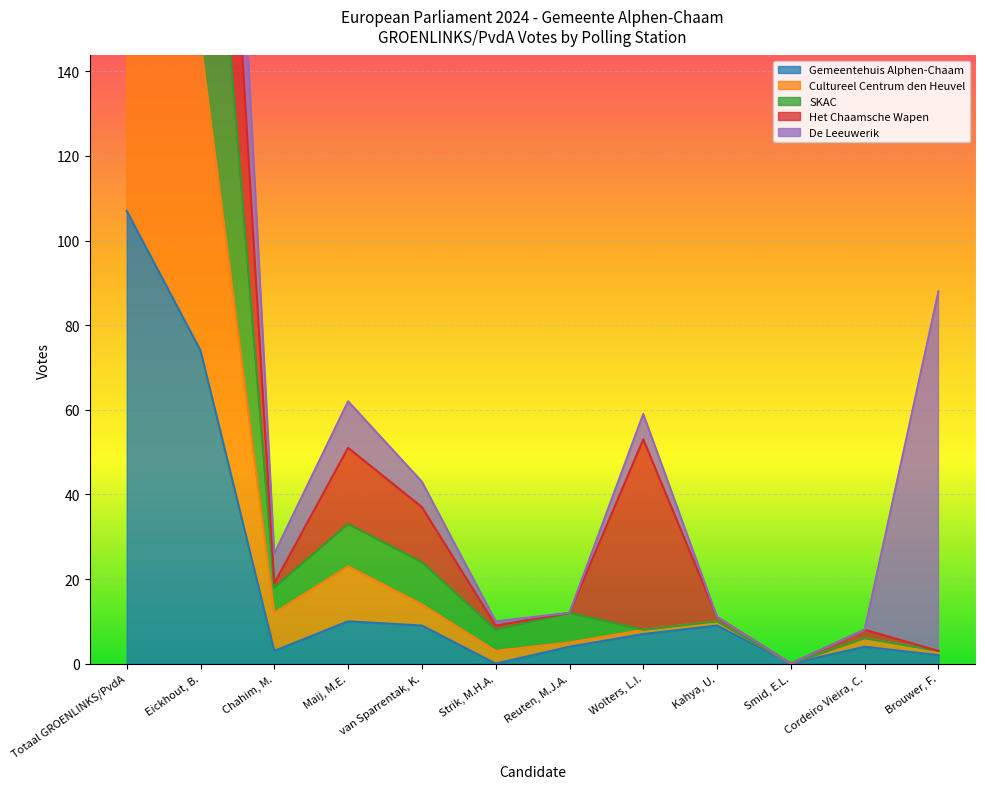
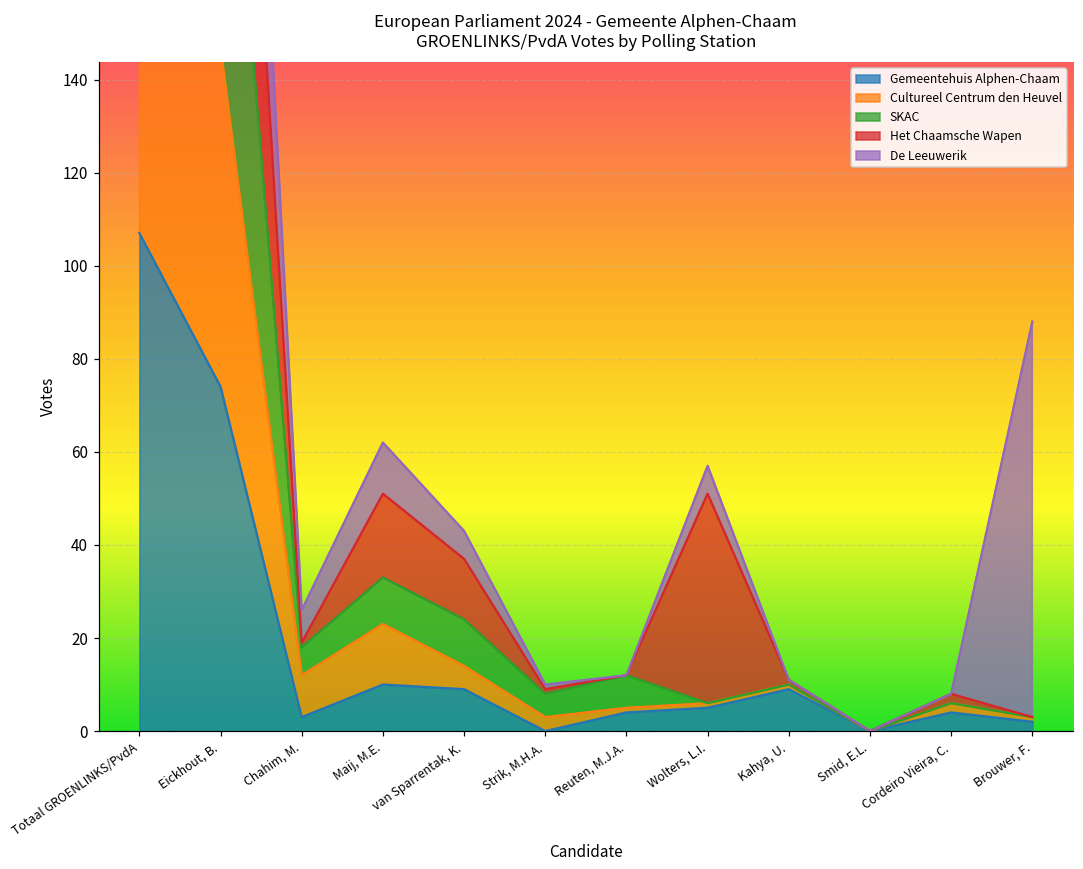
  {
    "Gemeentehuis Alphen-Chaam": {
      "Totaal GROENLINKS/PvdA": 107,
      "Eickhout, B.": 74,
      "Chahim, M.": 3,
      "Maij, M.E.": 10,
      "van Sparrentak, K.": 9,
      "Strik, M.H.A.": 0,
      "Reuten, M.J.A.": 4,
-     "Wolters, L.I.": 7,
+     "Wolters, L.I.": 5,
      "Kahya, U.": 9,
      "Cordeiro Vieira, C.": 4,
      "Brouwer, F.": 2
    },
    "Cultureel Centrum den Heuvel": {
      "Chahim, M.": 9,
      "Maij, M.E.": 13,
      "van Sparrentak, K.": 5,
      "Strik, M.H.A.": 3,
      "Reuten, M.J.A.": 1
    },
    "SKAC": {
      "Chahim, M.": 6,
      "Maij, M.E.": 10,
      "van Sparrentak, K.": 10,
      "Strik, M.H.A.": 5
    },
    "Het Chaamsche Wapen": {
      "Chahim, M.": 1,
      "Maij, M.E.": 18,
      "van Sparrentak, K.": 13,
      "Strik, M.H.A.": 1,
      "Wolters, L.I.": 45
    },
    "De Leeuwerik": {
      "Chahim, M.": 7,
      "Maij, M.E.": 11,
      "van Sparrentak, K.": 6,
      "Strik, M.H.A.": 1,
      "Wolters, L.I.": 6,
      "Brouwer, F.": 85
    }
  }
